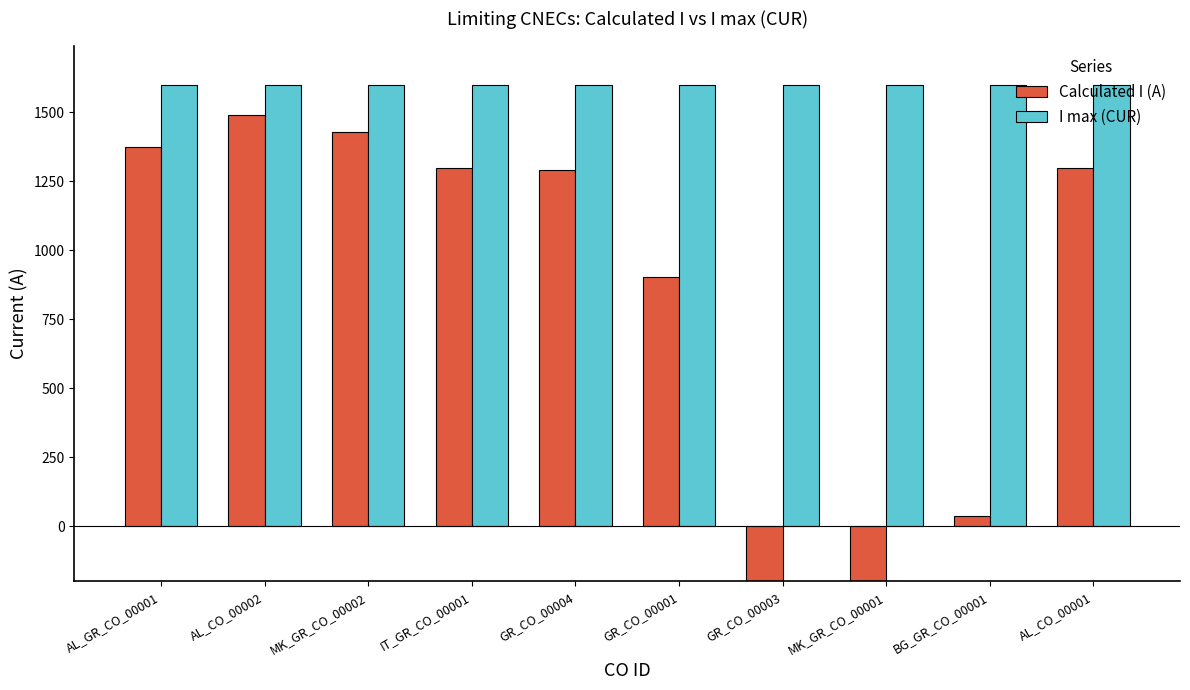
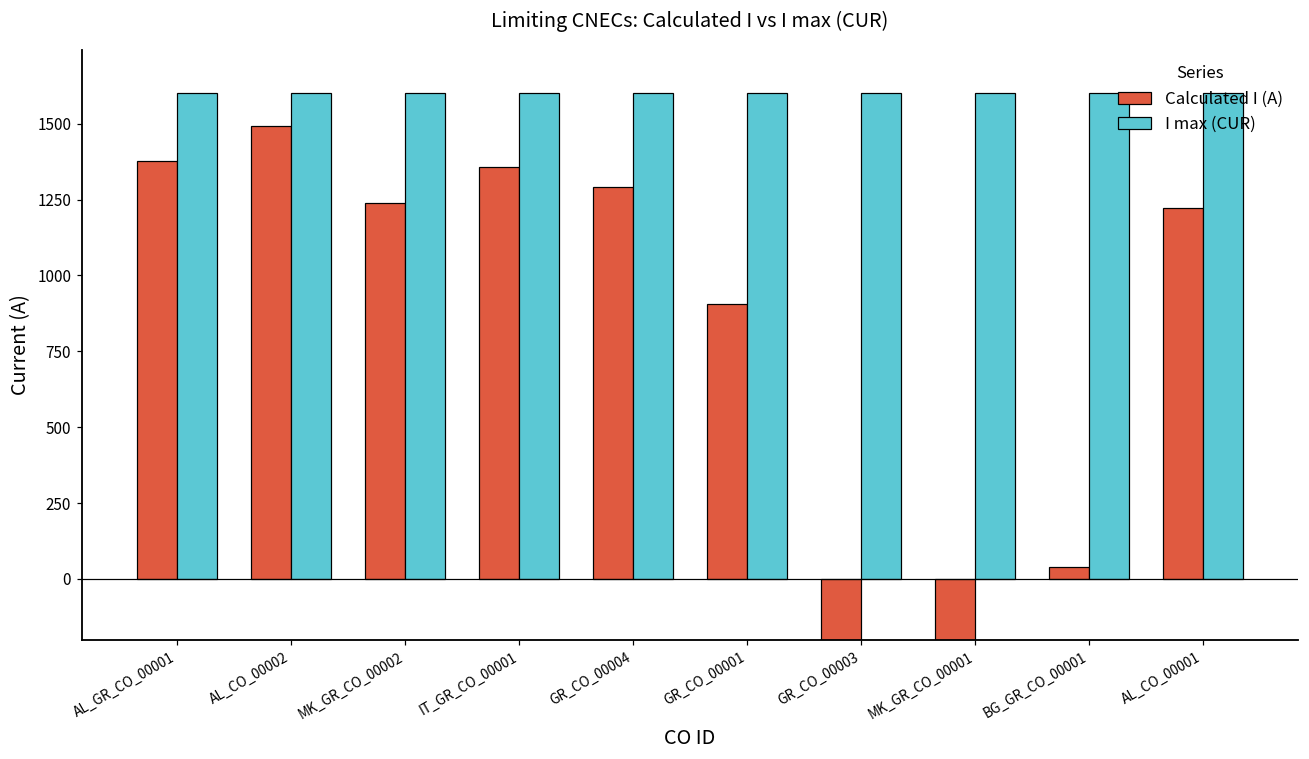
  {
    "Calculated I (A)": {
      "AL_GR_CO_00001": 1380,
      "AL_CO_00002": 1490,
-     "MK_GR_CO_00002": 1430,
-     "IT_GR_CO_00001": 1300,
+     "MK_GR_CO_00002": 1240,
+     "IT_GR_CO_00001": 1360,
      "GR_CO_00004": 1290,
      "GR_CO_00001": 900,
      "BG_GR_CO_00001": 40,
-     "AL_CO_00001": 1300
+     "AL_CO_00001": 1220
    },
    "I max (CUR)": {
      "AL_GR_CO_00001": 1600,
      "AL_CO_00002": 1600,
      "MK_GR_CO_00002": 1600,
      "IT_GR_CO_00001": 1600,
      "GR_CO_00004": 1600,
      "GR_CO_00001": 1600,
      "GR_CO_00003": 1600,
      "MK_GR_CO_00001": 1600,
      "BG_GR_CO_00001": 1600,
      "AL_CO_00001": 1600
    }
  }
